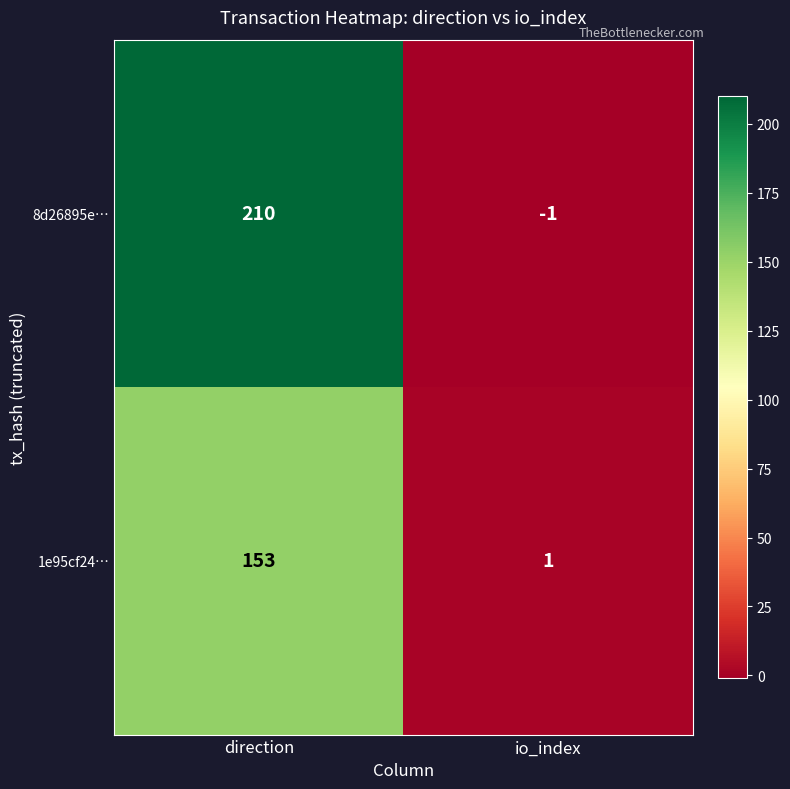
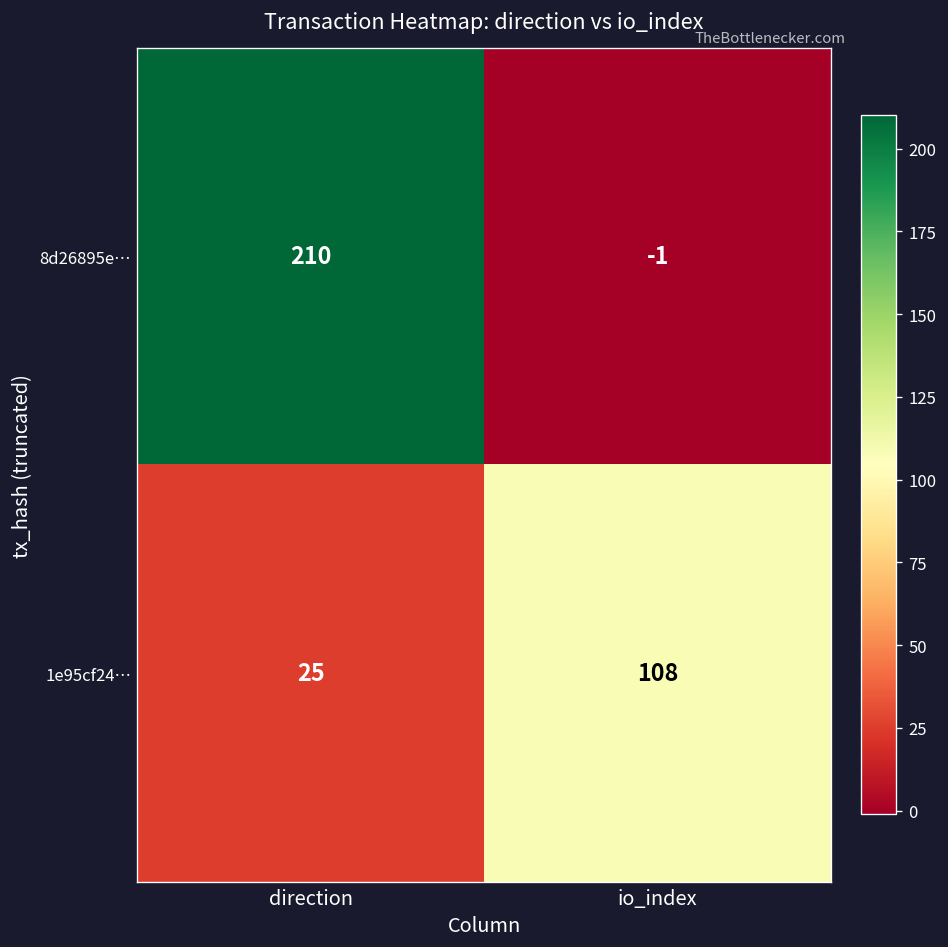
  {
    "8d26895e…": {
      "direction": 210,
      "io_index": -1
    },
    "1e95cf24…": {
-     "direction": 153,
-     "io_index": 1
+     "direction": 25,
+     "io_index": 108
    }
  }
